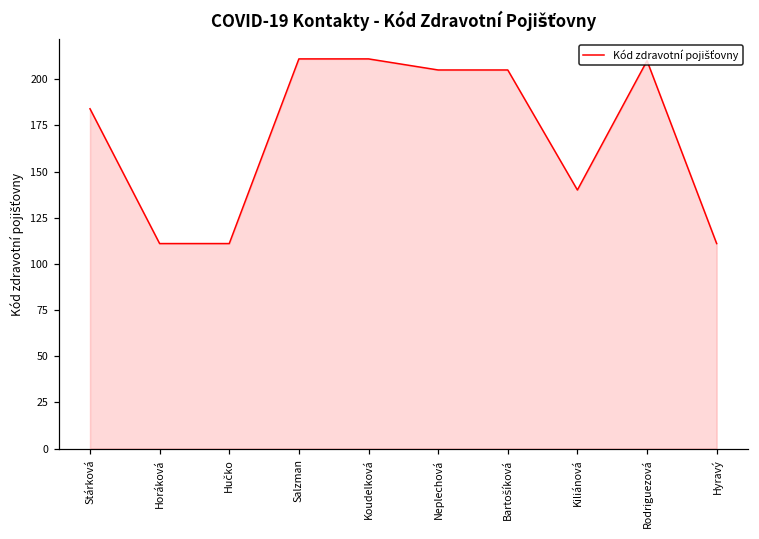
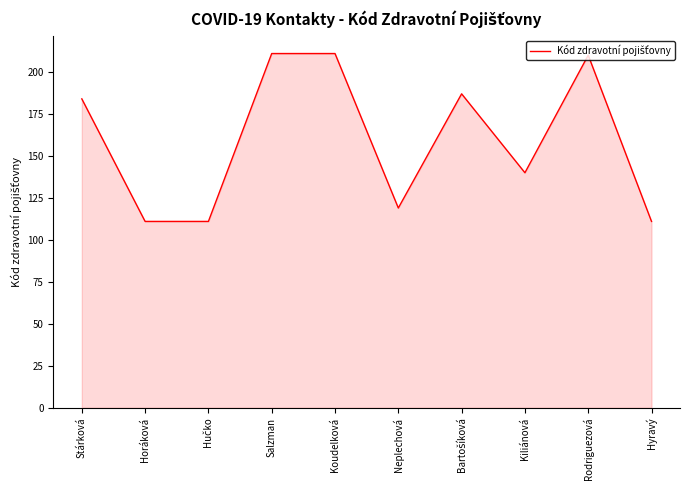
  {
    "Stárková": 184,
    "Horáková": 111,
    "Hučko": 111,
    "Salzman": 211,
    "Koudelková": 211,
-   "Neplechová": 205,
-   "Bartošíková": 205,
+   "Neplechová": 119,
+   "Bartošíková": 187,
    "Kiliánová": 140,
    "Hyravý": 111
  }
